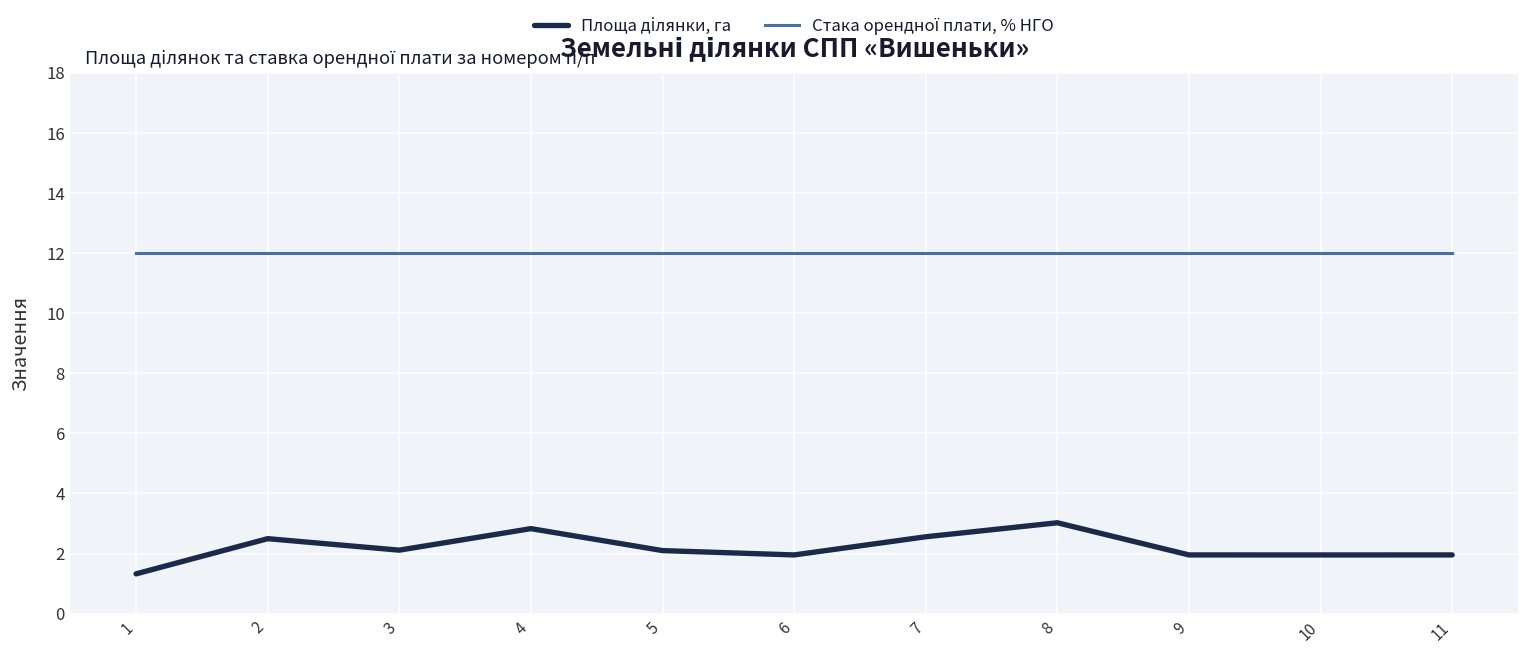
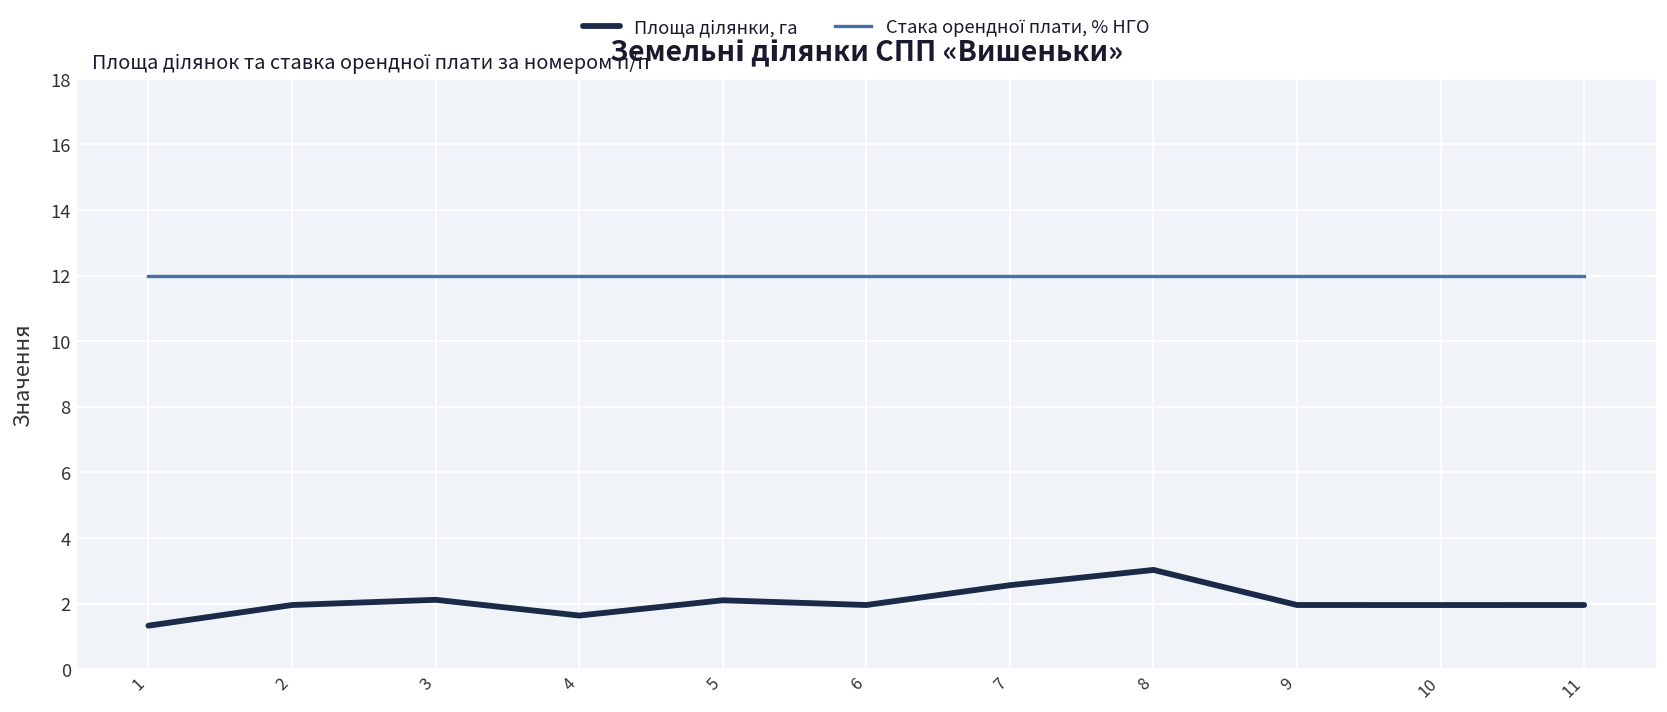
  {
    "Площа ділянки, га": {
      "1": 1.3,
-     "2": 2.5,
+     "2": 2.0,
      "3": 2.1,
-     "4": 2.8,
+     "4": 1.6,
      "5": 2.1,
      "6": 2.0,
      "7": 2.6,
      "8": 3.0,
      "9": 2.0,
      "10": 2.0,
      "11": 2.0
    },
    "Стака орендної плати, % НГО": {
      "1": 12.0,
      "2": 12.0,
      "3": 12.0,
      "4": 12.0,
      "5": 12.0,
      "6": 12.0,
      "7": 12.0,
      "8": 12.0,
      "9": 12.0,
      "10": 12.0,
      "11": 12.0
    }
  }
